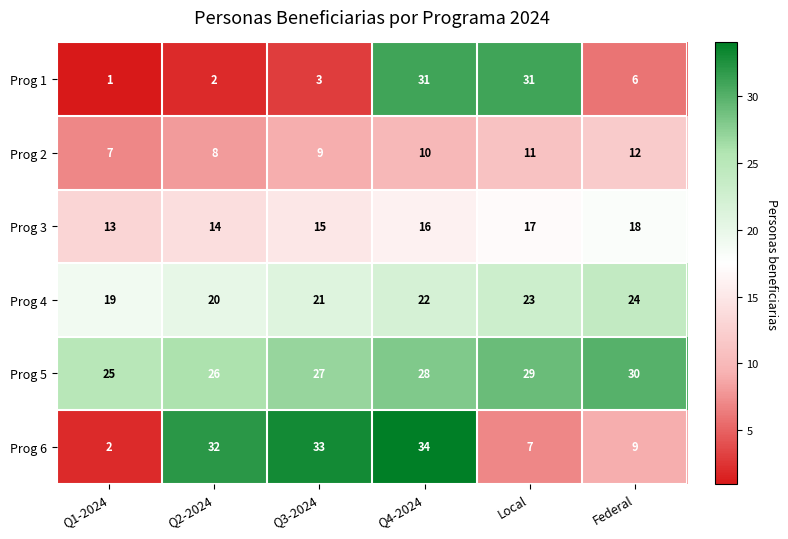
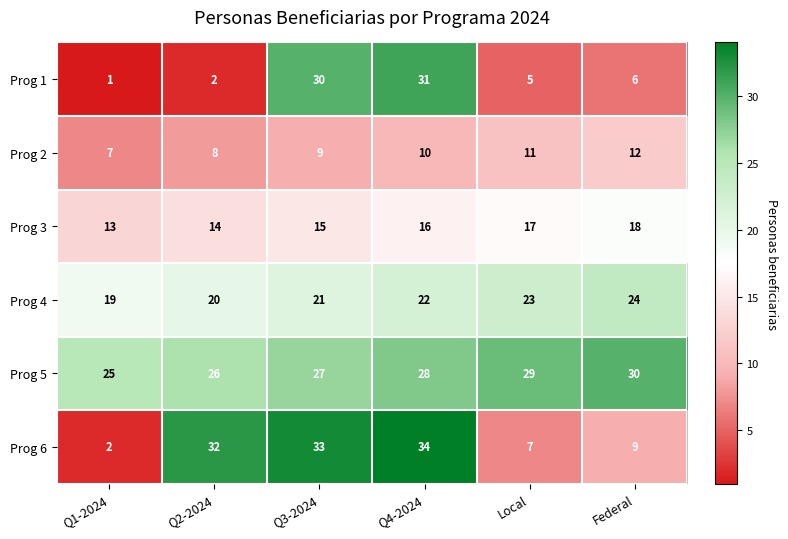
  {
    "Prog 1": {
      "Q1-2024": 1,
      "Q2-2024": 2,
-     "Q3-2024": 3,
+     "Q3-2024": 30,
      "Q4-2024": 31,
-     "Local": 31,
+     "Local": 5,
      "Federal": 6
    },
    "Prog 2": {
      "Q1-2024": 7,
      "Q2-2024": 8,
      "Q3-2024": 9,
      "Q4-2024": 10,
      "Local": 11,
      "Federal": 12
    },
    "Prog 3": {
      "Q1-2024": 13,
      "Q2-2024": 14,
      "Q3-2024": 15,
      "Q4-2024": 16,
      "Local": 17,
      "Federal": 18
    },
    "Prog 4": {
      "Q1-2024": 19,
      "Q2-2024": 20,
      "Q3-2024": 21,
      "Q4-2024": 22,
      "Local": 23,
      "Federal": 24
    },
    "Prog 5": {
      "Q1-2024": 25,
      "Q2-2024": 26,
      "Q3-2024": 27,
      "Q4-2024": 28,
      "Local": 29,
      "Federal": 30
    },
    "Prog 6": {
      "Q1-2024": 2,
      "Q2-2024": 32,
      "Q3-2024": 33,
      "Q4-2024": 34,
      "Local": 7,
      "Federal": 9
    }
  }
